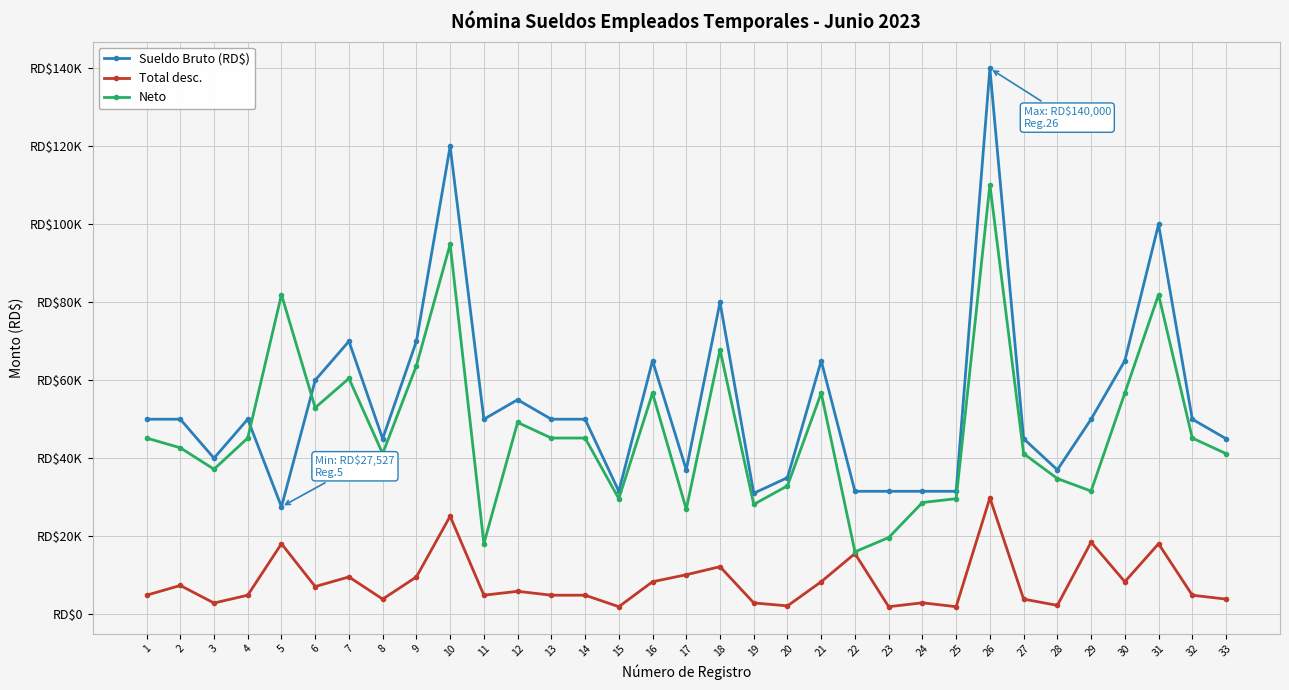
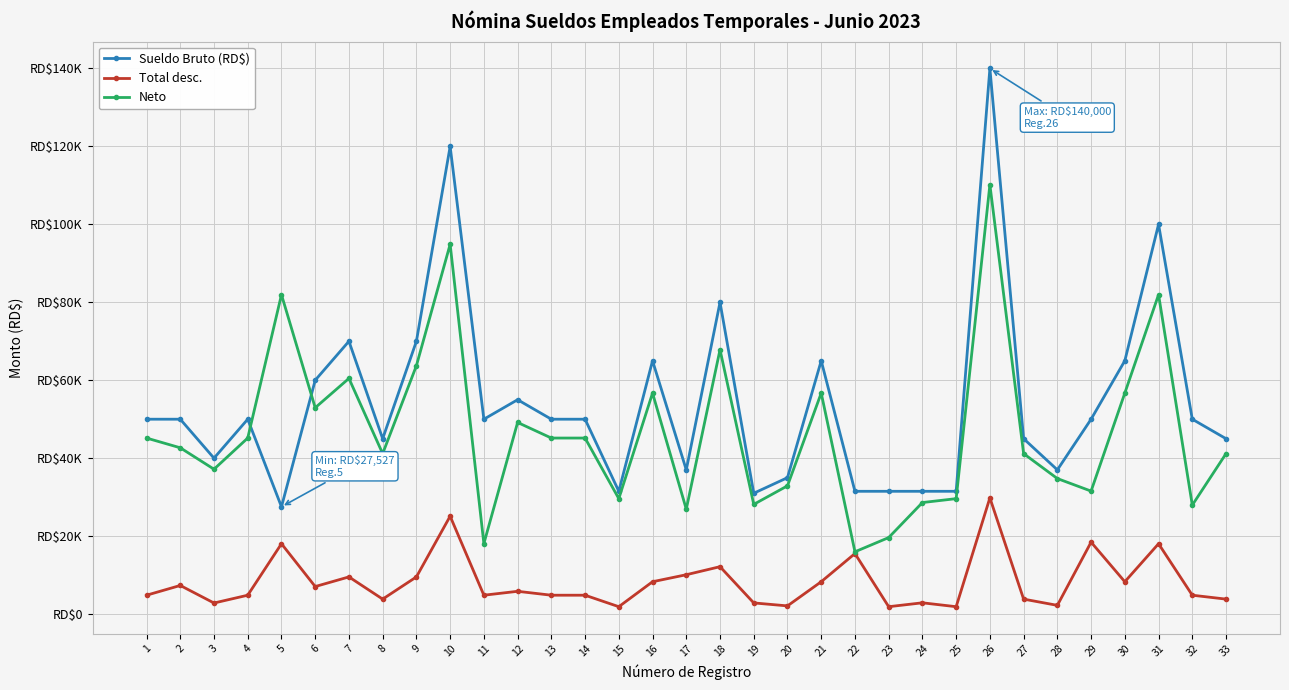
  {
    "Sueldo Bruto (RD$)": {
      "1": "RD$50000",
      "2": "RD$50000",
      "3": "RD$40000",
      "4": "RD$50000",
      "5": "RD$28000",
      "6": "RD$60000",
      "7": "RD$70000",
      "8": "RD$45000",
      "9": "RD$70000",
      "10": "RD$120000",
      "11": "RD$50000",
      "12": "RD$55000",
      "13": "RD$50000",
      "14": "RD$50000",
      "15": "RD$32000",
      "16": "RD$65000",
      "17": "RD$37000",
      "18": "RD$80000",
      "19": "RD$31000",
      "20": "RD$35000",
      "21": "RD$65000",
      "22": "RD$32000",
      "23": "RD$32000",
      "24": "RD$32000",
      "25": "RD$32000",
      "27": "RD$45000",
      "28": "RD$37000",
      "29": "RD$50000",
      "30": "RD$65000",
      "31": "RD$100000",
      "32": "RD$50000",
      "33": "RD$45000"
    },
    "Total desc.": {
      "1": "RD$5000",
      "2": "RD$7000",
      "3": "RD$3000",
      "4": "RD$5000",
      "5": "RD$18000",
      "6": "RD$7000",
      "7": "RD$10000",
      "8": "RD$4000",
      "9": "RD$10000",
      "10": "RD$25000",
      "11": "RD$5000",
      "12": "RD$6000",
      "13": "RD$5000",
      "14": "RD$5000",
      "15": "RD$2000",
      "16": "RD$8000",
      "17": "RD$10000",
      "18": "RD$12000",
      "19": "RD$3000",
      "20": "RD$2000",
      "21": "RD$8000",
      "23": "RD$2000",
      "24": "RD$3000",
      "25": "RD$2000",
      "26": "RD$30000",
      "27": "RD$4000",
      "28": "RD$2000",
      "29": "RD$18000",
      "30": "RD$8000",
      "31": "RD$18000",
      "32": "RD$5000",
      "33": "RD$4000"
    },
    "Neto": {
      "1": "RD$45000",
      "2": "RD$43000",
      "3": "RD$37000",
      "4": "RD$45000",
      "5": "RD$82000",
      "6": "RD$53000",
      "7": "RD$60000",
      "9": "RD$64000",
      "10": "RD$95000",
      "11": "RD$18000",
      "12": "RD$49000",
      "13": "RD$45000",
      "14": "RD$45000",
      "15": "RD$30000",
      "16": "RD$57000",
      "17": "RD$27000",
      "18": "RD$68000",
      "19": "RD$28000",
      "20": "RD$33000",
      "21": "RD$57000",
      "23": "RD$20000",
      "24": "RD$29000",
      "25": "RD$30000",
      "26": "RD$110000",
      "27": "RD$41000",
      "28": "RD$35000",
      "29": "RD$32000",
      "30": "RD$57000",
      "31": "RD$82000",
-     "32": "RD$45000",
+     "32": "RD$28000",
      "33": "RD$41000"
    }
  }
